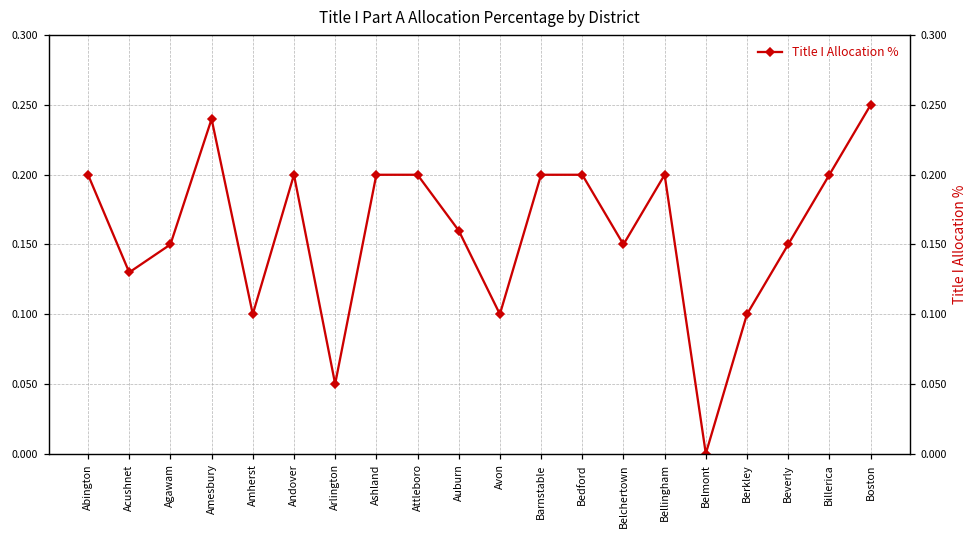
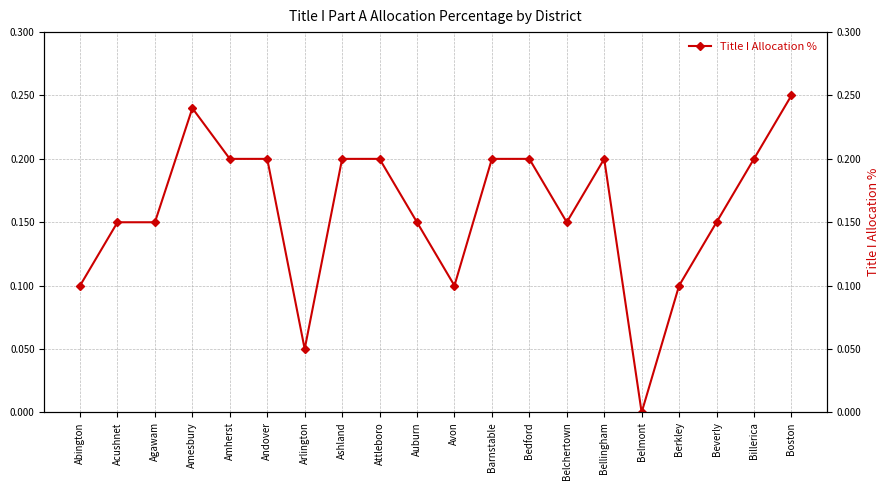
  {
-   "Abington": 0.2,
-   "Acushnet": 0.13,
+   "Abington": 0.1,
+   "Acushnet": 0.15,
    "Agawam": 0.15,
    "Amesbury": 0.24,
-   "Amherst": 0.1,
+   "Amherst": 0.2,
    "Andover": 0.20,
    "Arlington": 0.05,
    "Ashland": 0.20,
    "Attleboro": 0.20,
-   "Auburn": 0.16,
+   "Auburn": 0.15,
    "Avon": 0.10,
    "Barnstable": 0.20,
    "Bedford": 0.20,
    "Belchertown": 0.15,
    "Bellingham": 0.20,
    "Belmont": 0.00,
    "Berkley": 0.10,
    "Beverly": 0.15,
    "Billerica": 0.20,
    "Boston": 0.25
  }
